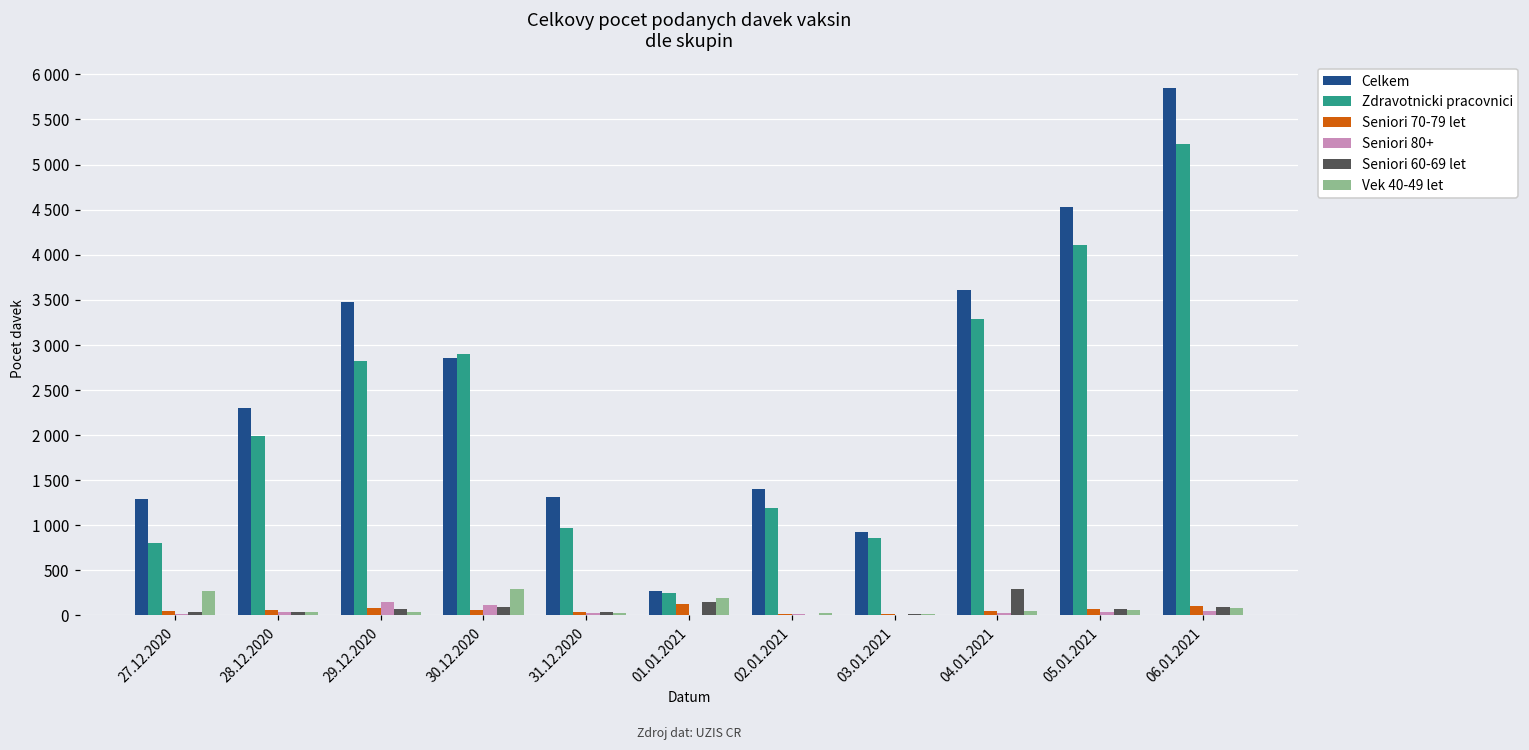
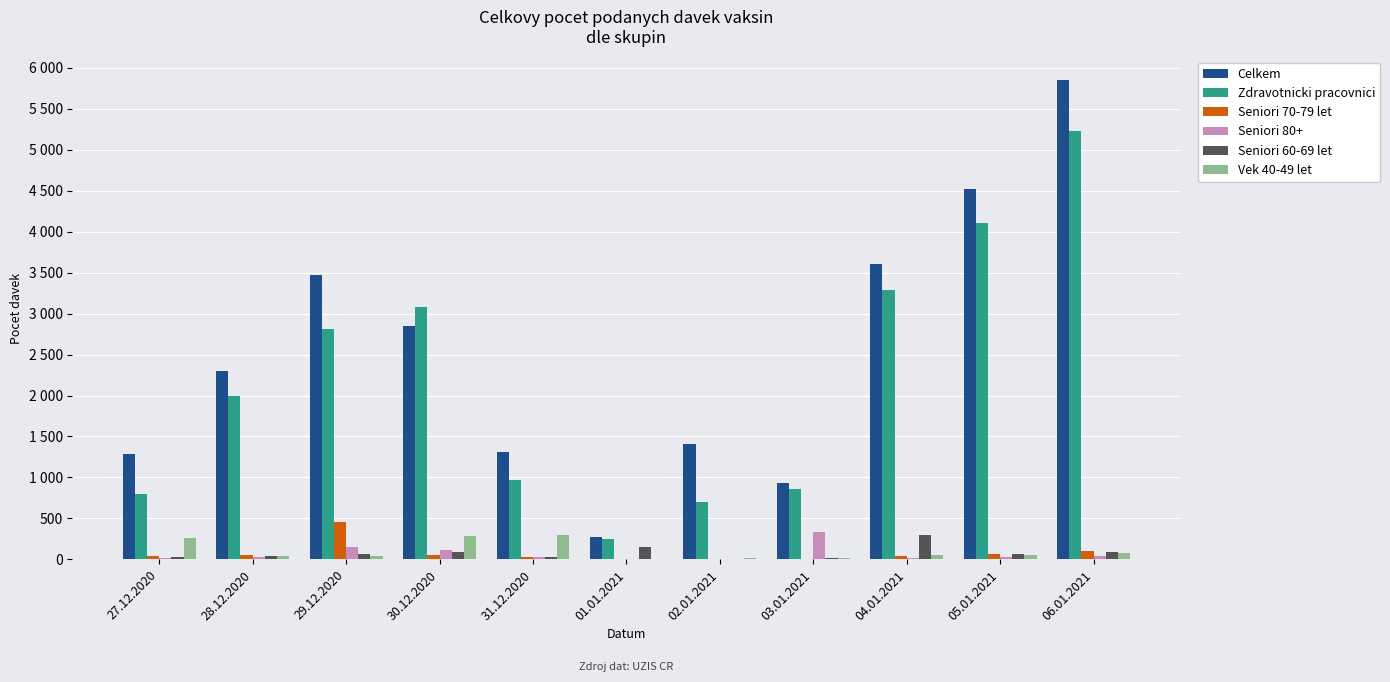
  {
    "Celkem": {
      "27.12.2020": 1300,
      "28.12.2020": 2300,
      "29.12.2020": 3500,
      "30.12.2020": 2900,
      "31.12.2020": 1300,
      "01.01.2021": 300,
      "02.01.2021": 1400,
      "03.01.2021": 900,
      "04.01.2021": 3600,
      "05.01.2021": 4500,
      "06.01.2021": 5800
    },
    "Zdravotnicki pracovnici": {
      "27.12.2020": 800,
      "28.12.2020": 2000,
      "29.12.2020": 2800,
-     "30.12.2020": 2900,
+     "30.12.2020": 3100,
      "31.12.2020": 1000,
      "01.01.2021": 200,
-     "02.01.2021": 1200,
+     "02.01.2021": 700,
      "03.01.2021": 900,
      "04.01.2021": 3300,
      "05.01.2021": 4100,
      "06.01.2021": 5200
    },
    "Seniori 70-79 let": {
      "27.12.2020": 0,
      "28.12.2020": 100,
-     "29.12.2020": 100,
+     "29.12.2020": 500,
      "30.12.2020": 100,
-     "01.01.2021": 100,
+     "01.01.2021": 0,
      "04.01.2021": 0,
      "05.01.2021": 100,
      "06.01.2021": 100
    },
    "Seniori 80+": {
      "28.12.2020": 0,
      "29.12.2020": 100,
      "30.12.2020": 100,
-     "03.01.2021": 0,
+     "03.01.2021": 300,
      "05.01.2021": 0,
      "06.01.2021": 0
    },
    "Seniori 60-69 let": {
      "27.12.2020": 0,
      "28.12.2020": 0,
      "29.12.2020": 100,
      "30.12.2020": 100,
      "31.12.2020": 0,
      "01.01.2021": 100,
      "04.01.2021": 300,
      "05.01.2021": 100,
      "06.01.2021": 100
    },
    "Vek 40-49 let": {
      "27.12.2020": 300,
      "28.12.2020": 0,
      "29.12.2020": 0,
      "30.12.2020": 300,
-     "31.12.2020": 0,
-     "01.01.2021": 200,
+     "31.12.2020": 300,
+     "01.01.2021": 0,
      "04.01.2021": 0,
      "05.01.2021": 100,
      "06.01.2021": 100
    }
  }
